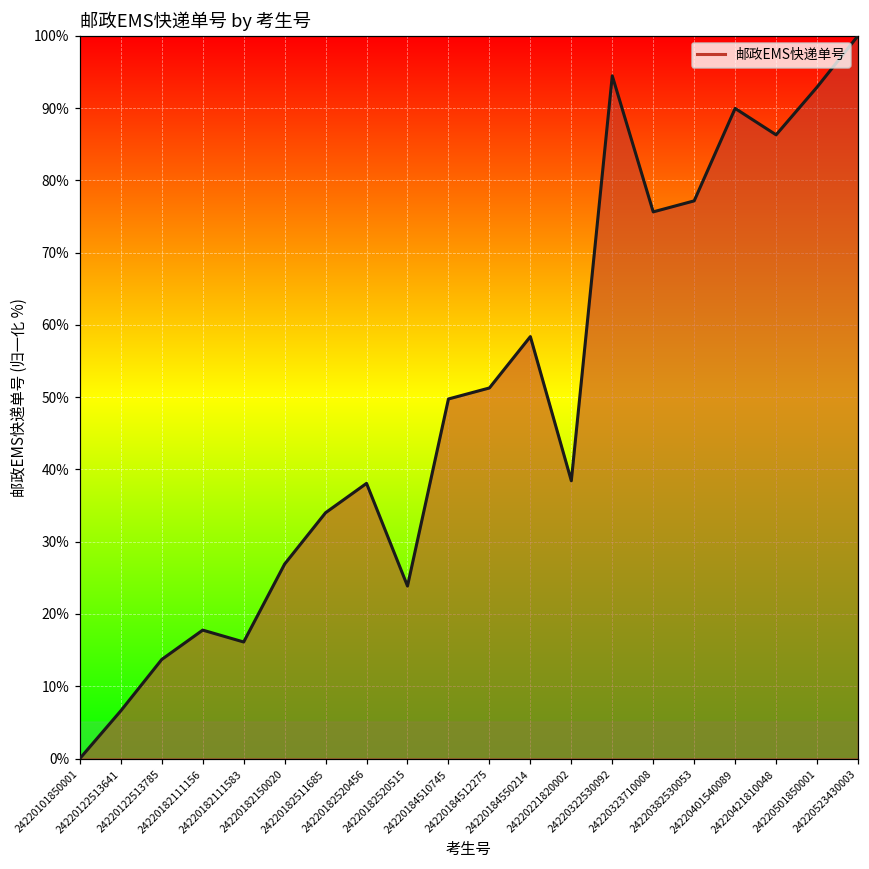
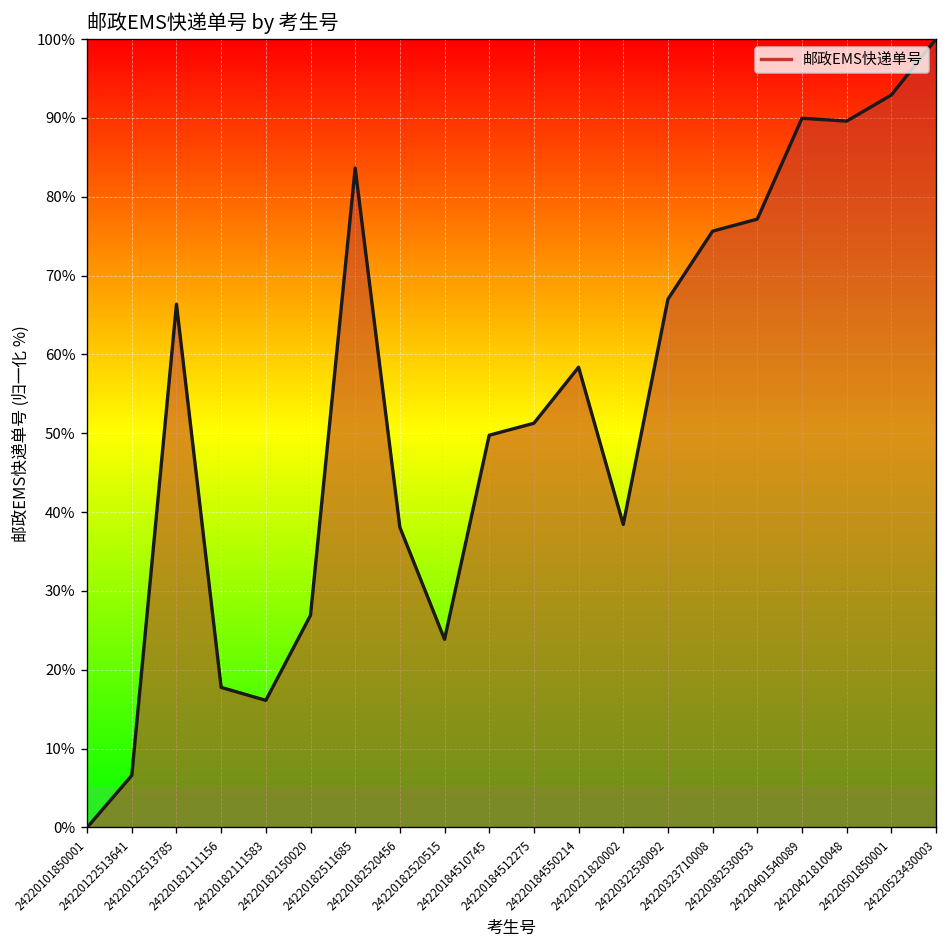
  {
    "24220122513641": "7%",
-   "24220122513785": "14%",
+   "24220122513785": "66%",
    "24220182111156": "18%",
    "24220182111583": "16%",
    "24220182150020": "27%",
-   "24220182511685": "34%",
+   "24220182511685": "84%",
    "24220182520456": "38%",
    "24220182520515": "24%",
    "24220184510745": "50%",
    "24220184512275": "51%",
    "24220184550214": "58%",
    "24220221820002": "38%",
-   "24220322530092": "94%",
+   "24220322530092": "67%",
    "24220323710008": "76%",
    "24220382530053": "77%",
    "24220401540089": "90%",
-   "24220421810048": "86%",
+   "24220421810048": "90%",
    "24220501850001": "93%",
    "24220523430003": "100%"
  }
